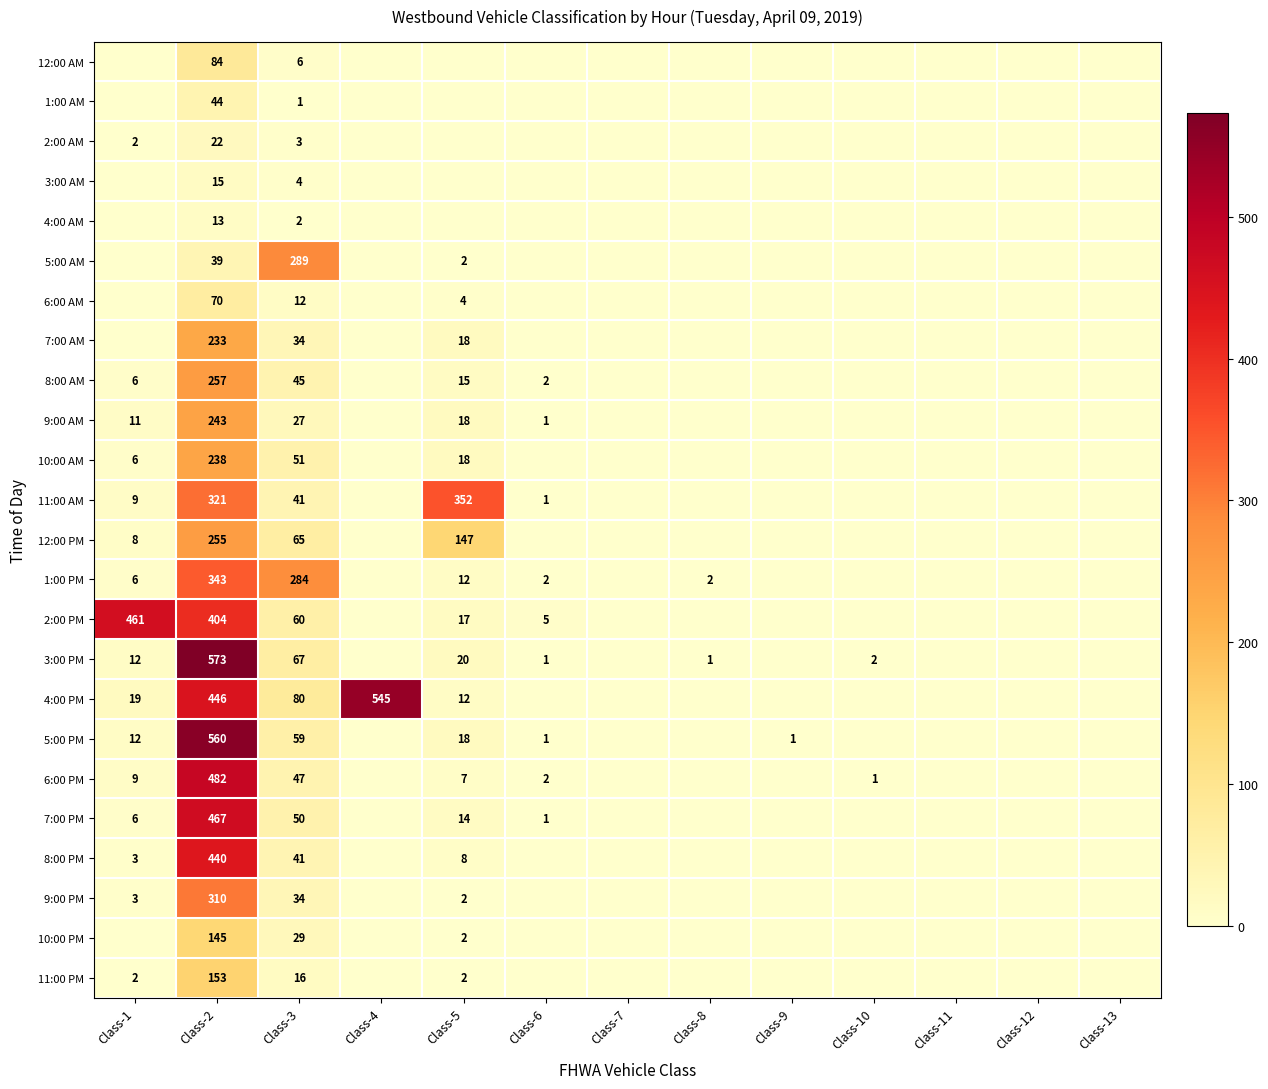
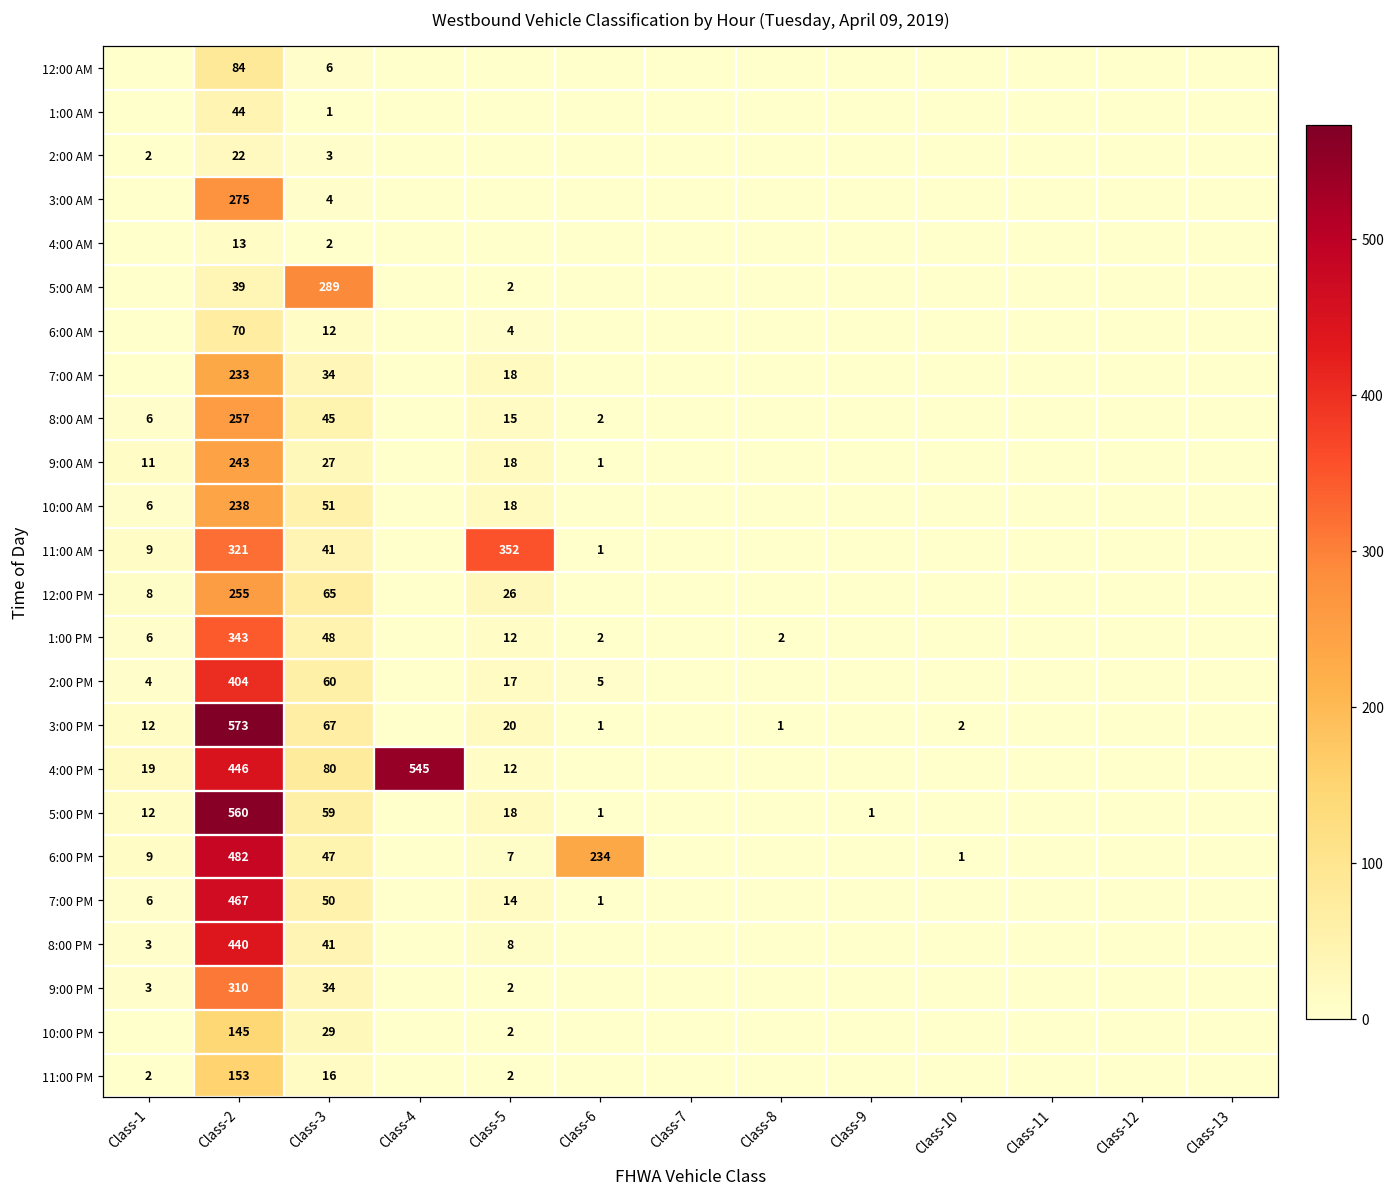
  {
    "12:00 AM": {
      "Class-2": 84,
      "Class-3": 6
    },
    "1:00 AM": {
      "Class-2": 44,
      "Class-3": 1
    },
    "2:00 AM": {
      "Class-1": 2,
      "Class-2": 22,
      "Class-3": 3
    },
    "3:00 AM": {
-     "Class-2": 15,
+     "Class-2": 275,
      "Class-3": 4
    },
    "4:00 AM": {
      "Class-2": 13,
      "Class-3": 2
    },
    "5:00 AM": {
      "Class-2": 39,
      "Class-3": 289,
      "Class-5": 2
    },
    "6:00 AM": {
      "Class-2": 70,
      "Class-3": 12,
      "Class-5": 4
    },
    "7:00 AM": {
      "Class-2": 233,
      "Class-3": 34,
      "Class-5": 18
    },
    "8:00 AM": {
      "Class-1": 6,
      "Class-2": 257,
      "Class-3": 45,
      "Class-5": 15,
      "Class-6": 2
    },
    "9:00 AM": {
      "Class-1": 11,
      "Class-2": 243,
      "Class-3": 27,
      "Class-5": 18,
      "Class-6": 1
    },
    "10:00 AM": {
      "Class-1": 6,
      "Class-2": 238,
      "Class-3": 51,
      "Class-5": 18
    },
    "11:00 AM": {
      "Class-1": 9,
      "Class-2": 321,
      "Class-3": 41,
      "Class-5": 352,
      "Class-6": 1
    },
    "12:00 PM": {
      "Class-1": 8,
      "Class-2": 255,
      "Class-3": 65,
-     "Class-5": 147
+     "Class-5": 26
    },
    "1:00 PM": {
      "Class-1": 6,
      "Class-2": 343,
-     "Class-3": 284,
+     "Class-3": 48,
      "Class-5": 12,
      "Class-6": 2,
      "Class-8": 2
    },
    "2:00 PM": {
-     "Class-1": 461,
+     "Class-1": 4,
      "Class-2": 404,
      "Class-3": 60,
      "Class-5": 17,
      "Class-6": 5
    },
    "3:00 PM": {
      "Class-1": 12,
      "Class-2": 573,
      "Class-3": 67,
      "Class-5": 20,
      "Class-6": 1,
      "Class-8": 1,
      "Class-10": 2
    },
    "4:00 PM": {
      "Class-1": 19,
      "Class-2": 446,
      "Class-3": 80,
      "Class-4": 545,
      "Class-5": 12
    },
    "5:00 PM": {
      "Class-1": 12,
      "Class-2": 560,
      "Class-3": 59,
      "Class-5": 18,
      "Class-6": 1,
      "Class-9": 1
    },
    "6:00 PM": {
      "Class-1": 9,
      "Class-2": 482,
      "Class-3": 47,
      "Class-5": 7,
-     "Class-6": 2,
+     "Class-6": 234,
      "Class-10": 1
    },
    "7:00 PM": {
      "Class-1": 6,
      "Class-2": 467,
      "Class-3": 50,
      "Class-5": 14,
      "Class-6": 1
    },
    "8:00 PM": {
      "Class-1": 3,
      "Class-2": 440,
      "Class-3": 41,
      "Class-5": 8
    },
    "9:00 PM": {
      "Class-1": 3,
      "Class-2": 310,
      "Class-3": 34,
      "Class-5": 2
    },
    "10:00 PM": {
      "Class-2": 145,
      "Class-3": 29,
      "Class-5": 2
    },
    "11:00 PM": {
      "Class-1": 2,
      "Class-2": 153,
      "Class-3": 16,
      "Class-5": 2
    }
  }
